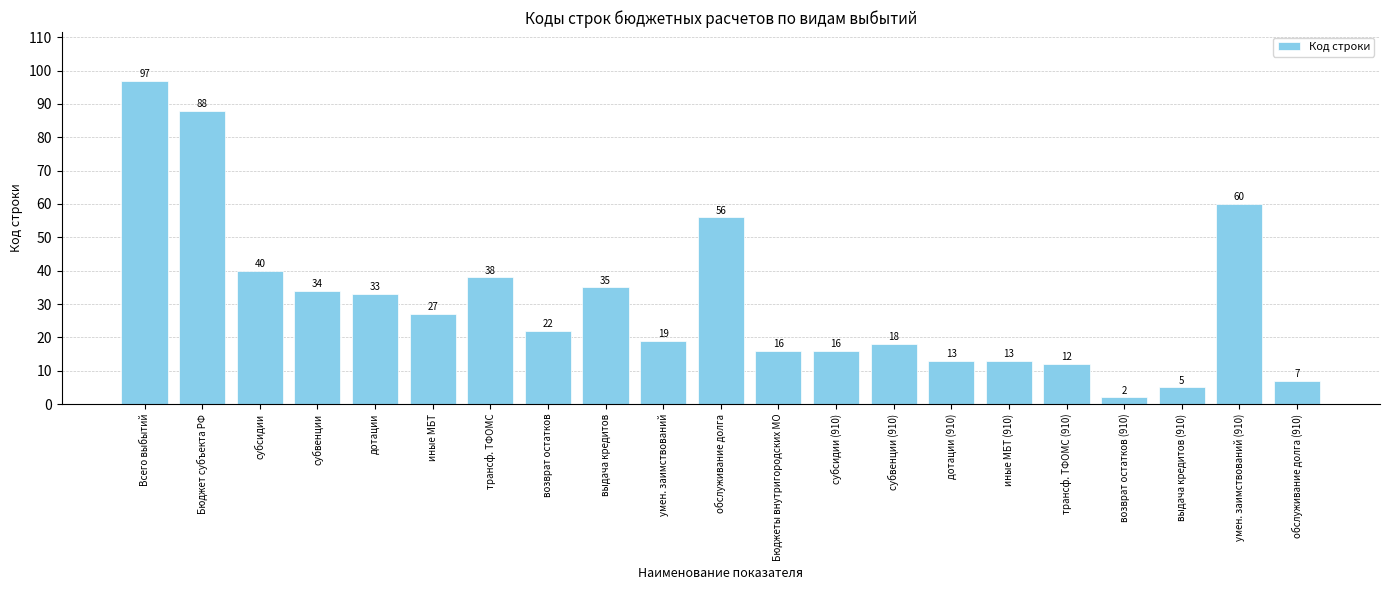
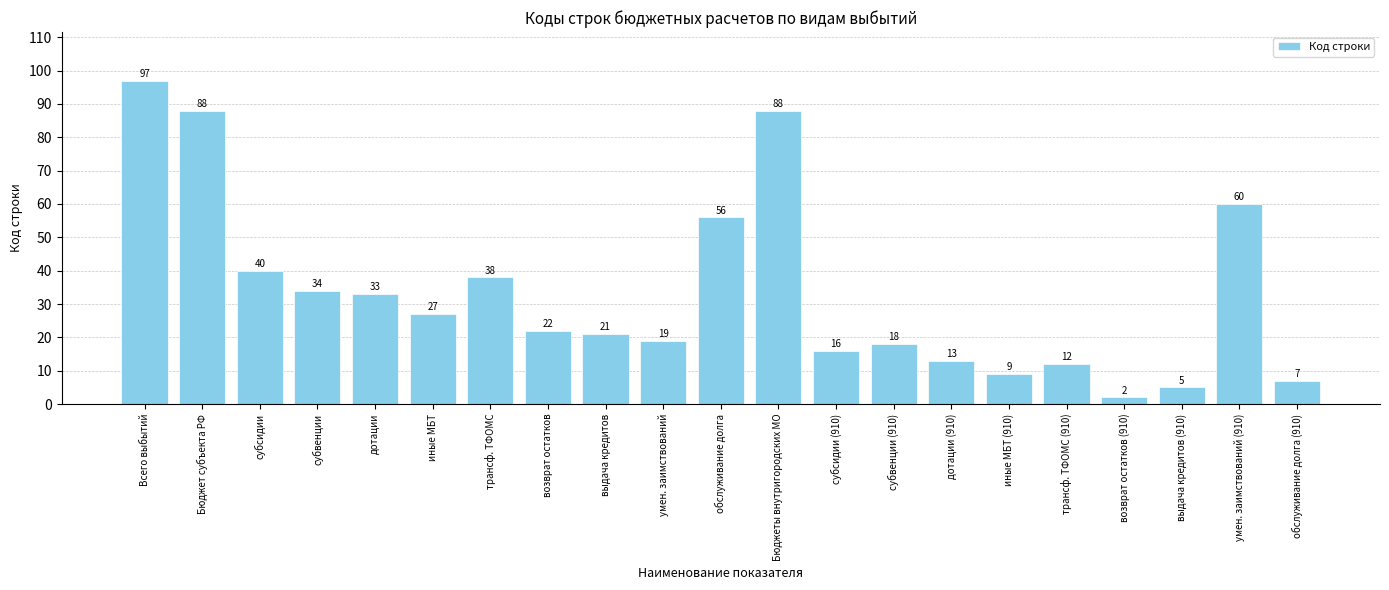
  {
    "Всего выбытий": 97,
    "Бюджет субъекта РФ": 88,
    "субсидии": 40,
    "субвенции": 34,
    "дотации": 33,
    "иные МБТ": 27,
    "трансф. ТФОМС": 38,
    "возврат остатков": 22,
-   "выдача кредитов": 35,
+   "выдача кредитов": 21,
    "умен. заимствований": 19,
    "обслуживание долга": 56,
-   "Бюджеты внутригородских МО": 16,
+   "Бюджеты внутригородских МО": 88,
    "субсидии (910)": 16,
    "субвенции (910)": 18,
    "дотации (910)": 13,
-   "иные МБТ (910)": 13,
+   "иные МБТ (910)": 9,
    "трансф. ТФОМС (910)": 12,
    "возврат остатков (910)": 2,
    "выдача кредитов (910)": 5,
    "умен. заимствований (910)": 60,
    "обслуживание долга (910)": 7
  }
